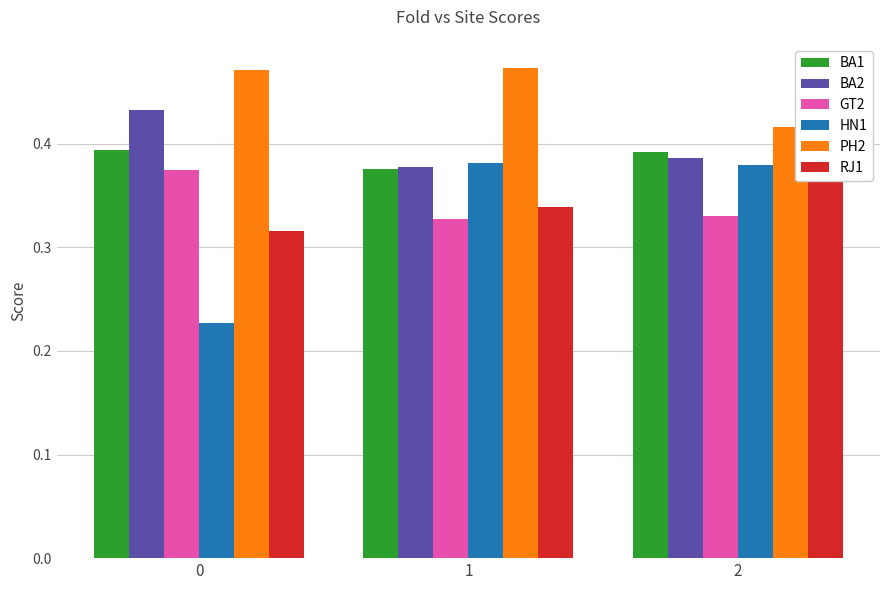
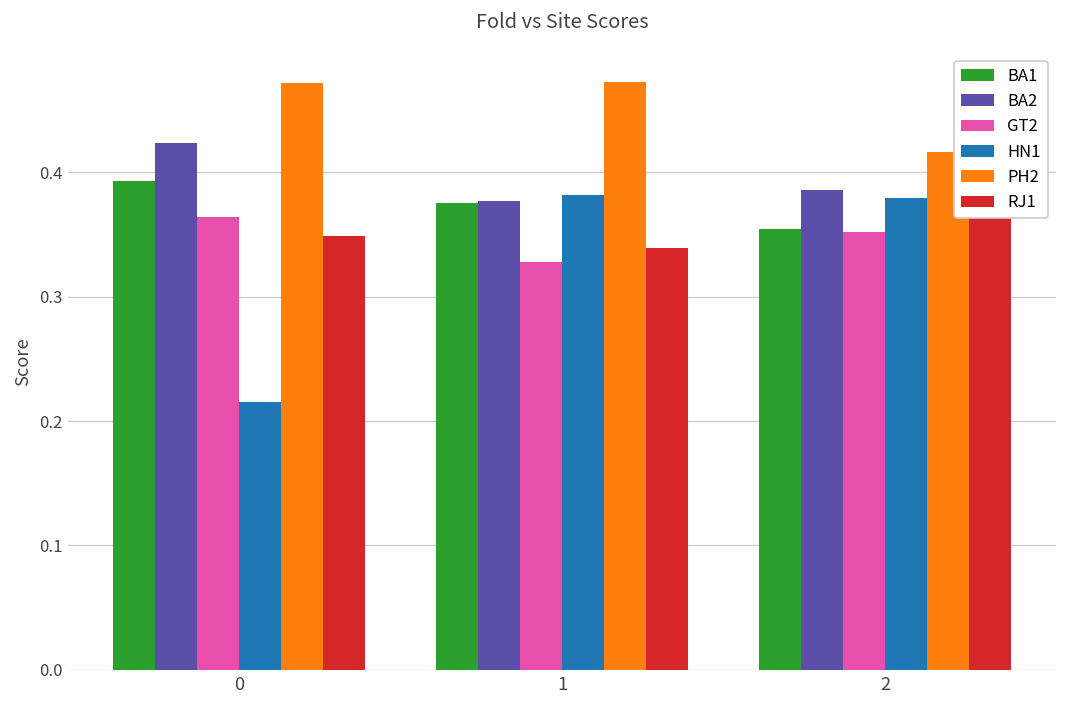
  {
    "BA1": {
      "0": 0.393,
      "1": 0.376,
-     "2": 0.392
+     "2": 0.355
    },
    "BA2": {
-     "0": 0.433,
+     "0": 0.424,
      "1": 0.377,
      "2": 0.386
    },
    "GT2": {
-     "0": 0.375,
+     "0": 0.364,
      "1": 0.328,
-     "2": 0.330
+     "2": 0.352
    },
    "HN1": {
-     "0": 0.227,
+     "0": 0.215,
      "1": 0.382,
      "2": 0.379
    },
    "PH2": {
      "0": 0.472,
      "1": 0.473,
      "2": 0.416
    },
    "RJ1": {
-     "0": 0.316,
+     "0": 0.349,
      "1": 0.339
    }
  }
